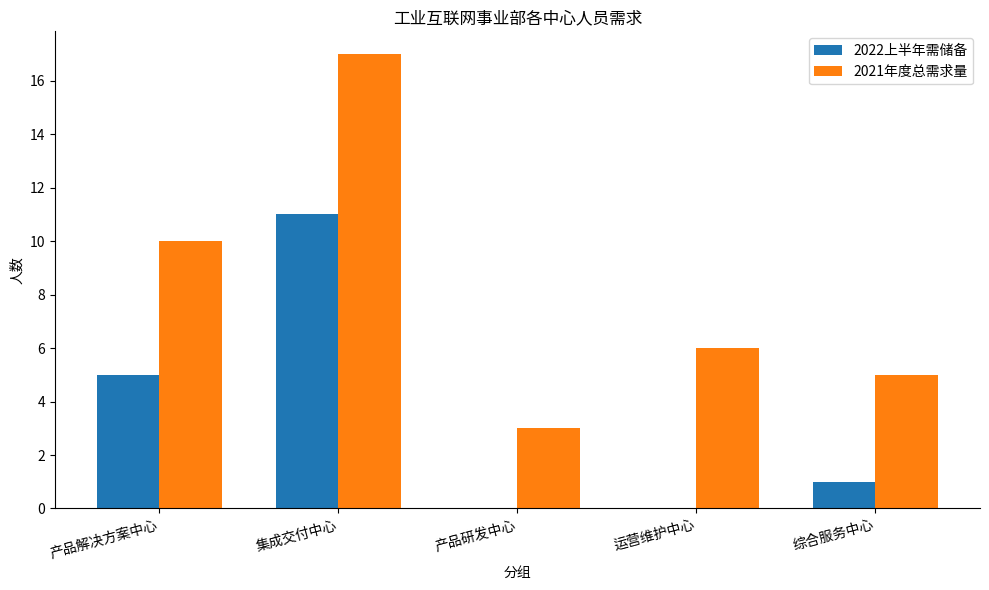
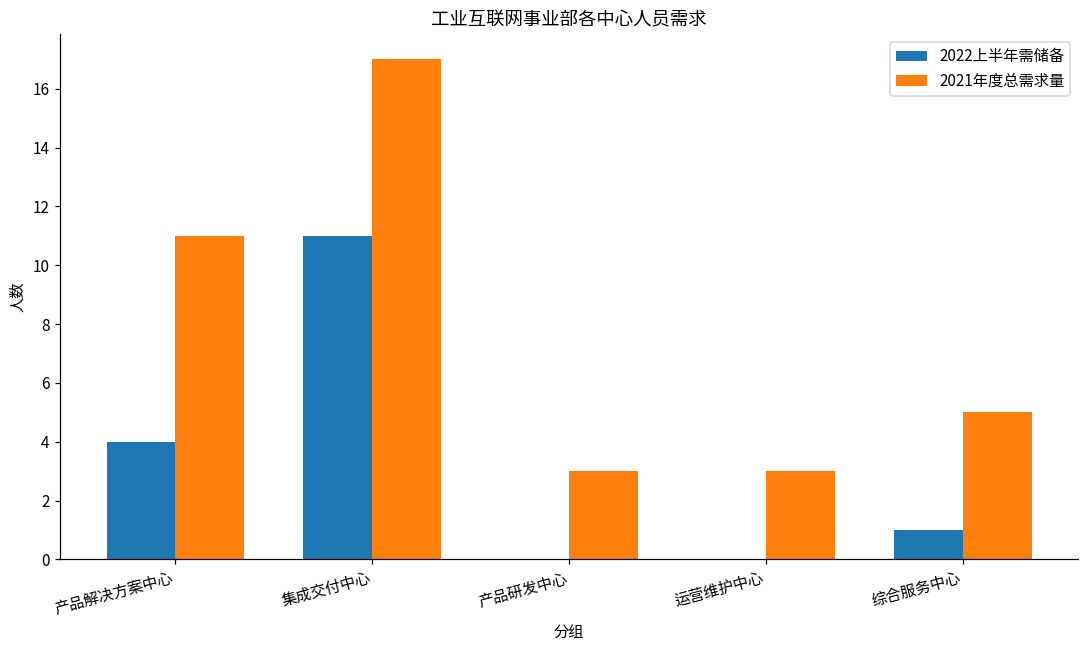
  {
    "2022上半年需储备": {
-     "产品解决方案中心": 5,
+     "产品解决方案中心": 4,
      "集成交付中心": 11,
      "产品研发中心": 0,
      "运营维护中心": 0,
      "综合服务中心": 1
    },
    "2021年度总需求量": {
-     "产品解决方案中心": 10,
+     "产品解决方案中心": 11,
      "集成交付中心": 17,
      "产品研发中心": 3,
-     "运营维护中心": 6,
+     "运营维护中心": 3,
      "综合服务中心": 5
    }
  }
